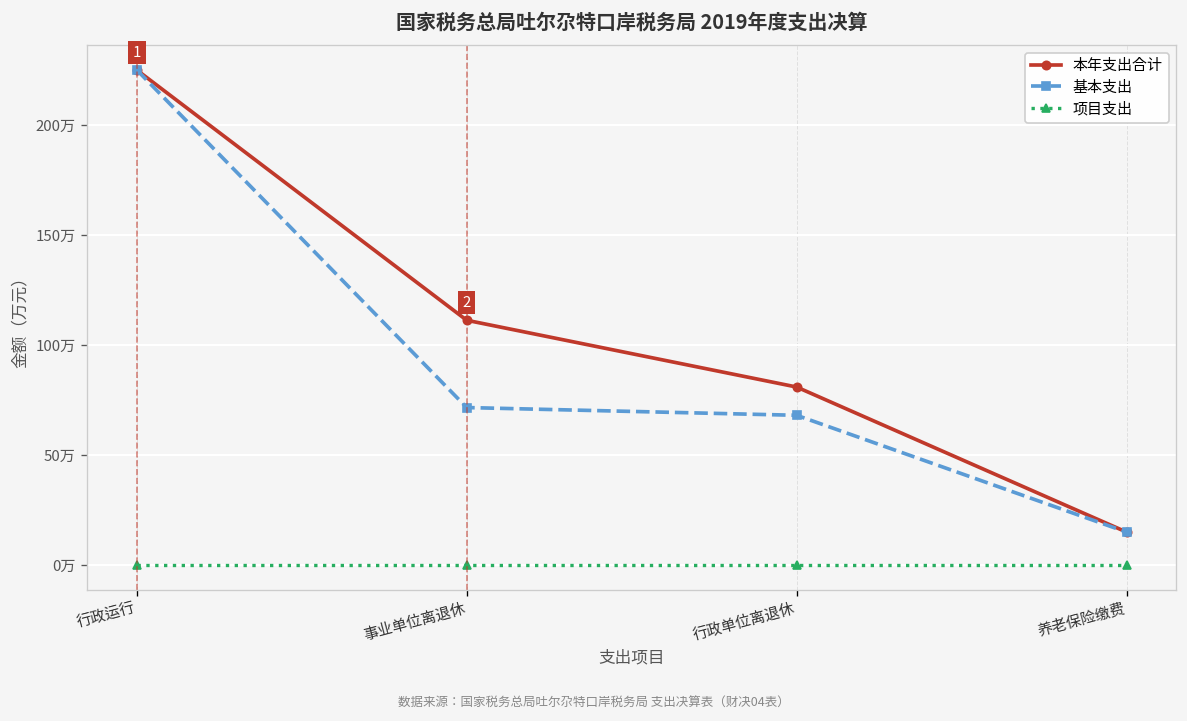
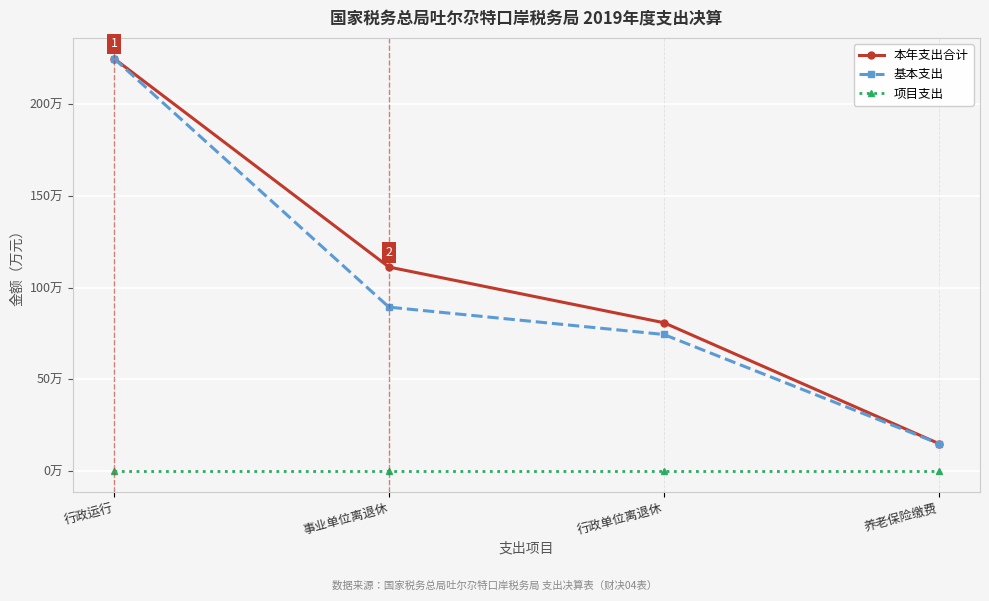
  {
    "本年支出合计": {
      "行政单位离退休": "81万"
    },
    "基本支出": {
-     "事业单位离退休": "72万",
-     "行政单位离退休": "68万"
+     "事业单位离退休": "89万",
+     "行政单位离退休": "74万"
    },
    "项目支出": {
      "行政运行": "0万",
      "事业单位离退休": "0万",
      "行政单位离退休": "0万",
      "养老保险缴费": "0万"
    }
  }
